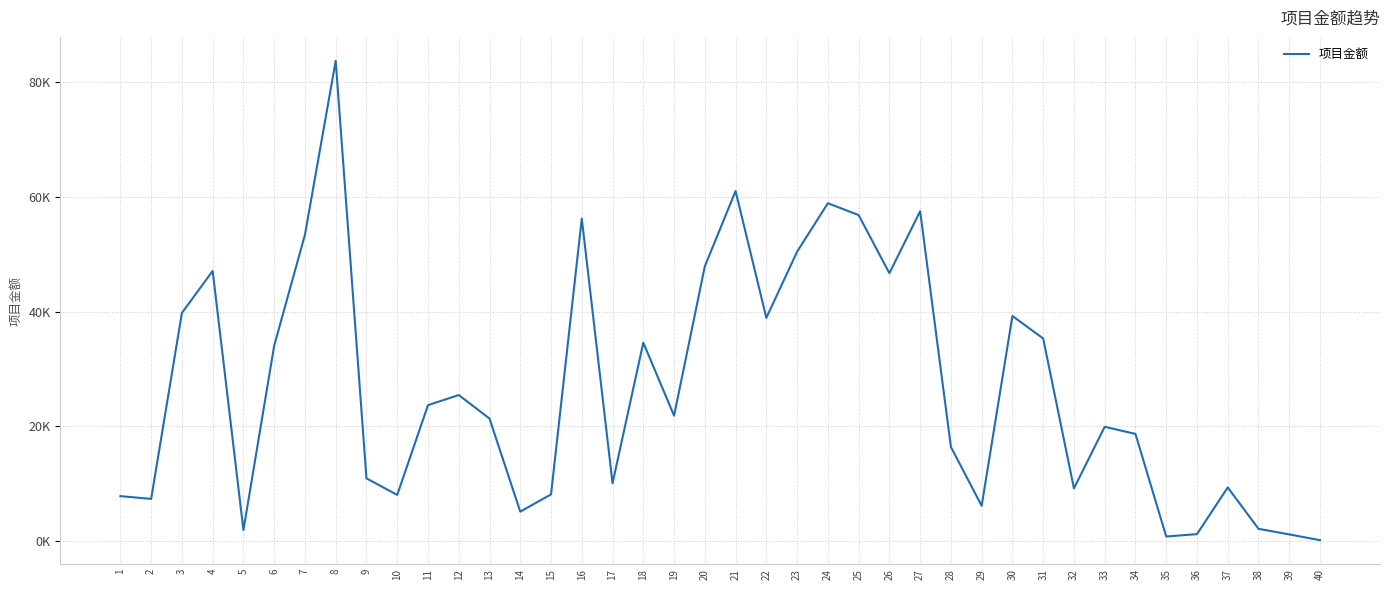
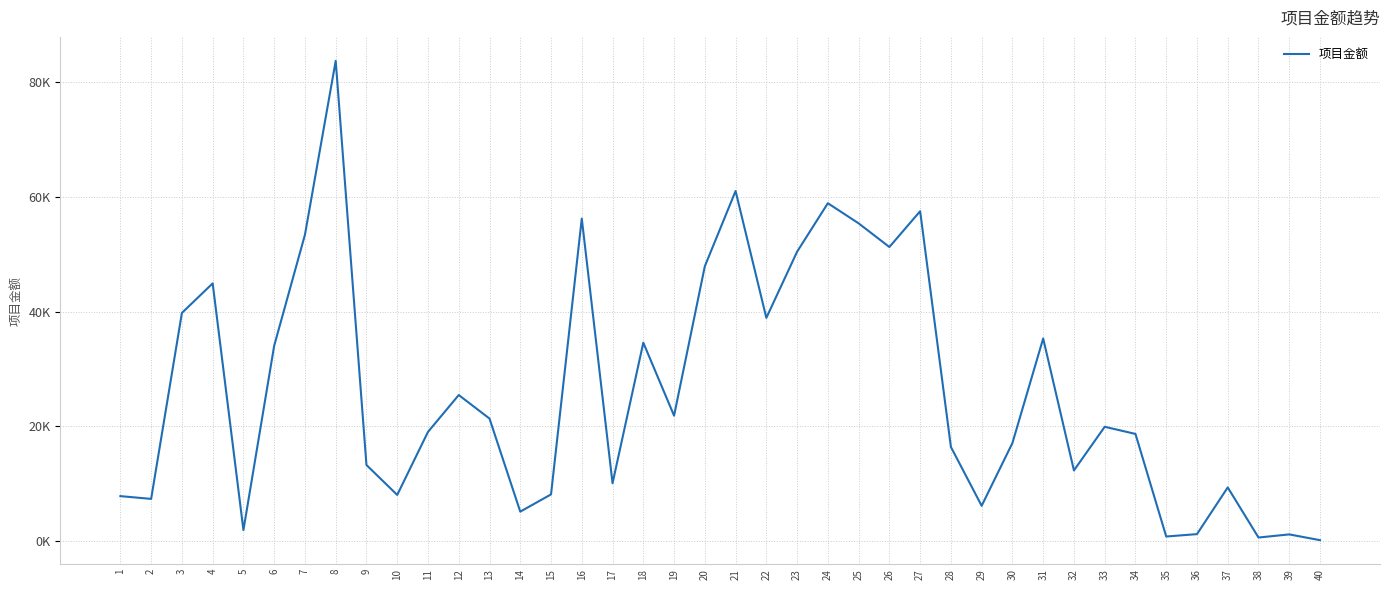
  {
    "1": 8000,
    "2": 7000,
    "3": 40000,
-   "4": 47000,
+   "4": 45000,
    "5": 2000,
    "6": 34000,
    "7": 53000,
    "8": 84000,
-   "9": 11000,
+   "9": 13000,
    "10": 8000,
-   "11": 24000,
+   "11": 19000,
    "12": 25000,
    "13": 21000,
    "14": 5000,
    "15": 8000,
    "16": 56000,
    "17": 10000,
    "18": 35000,
    "19": 22000,
    "20": 48000,
    "21": 61000,
    "22": 39000,
    "23": 50000,
    "24": 59000,
-   "25": 57000,
-   "26": 47000,
+   "25": 55000,
+   "26": 51000,
    "27": 58000,
    "28": 16000,
    "29": 6000,
-   "30": 39000,
+   "30": 17000,
    "31": 35000,
-   "32": 9000,
+   "32": 12000,
    "33": 20000,
    "34": 19000,
    "35": 1000,
    "36": 1000,
    "37": 9000,
-   "38": 2000,
+   "38": 1000,
    "39": 1000,
    "40": 0
  }
